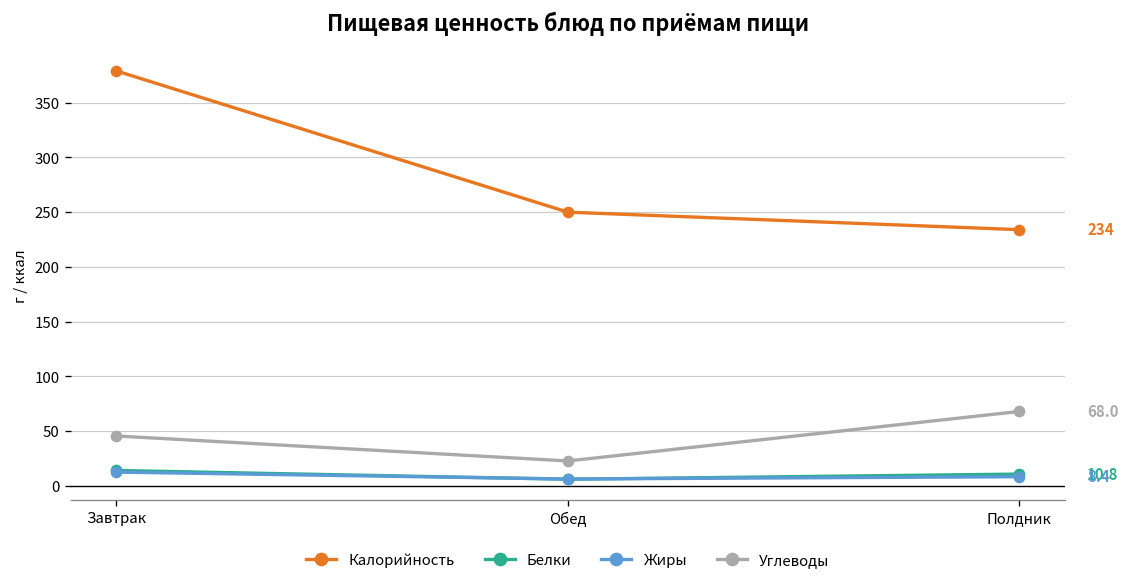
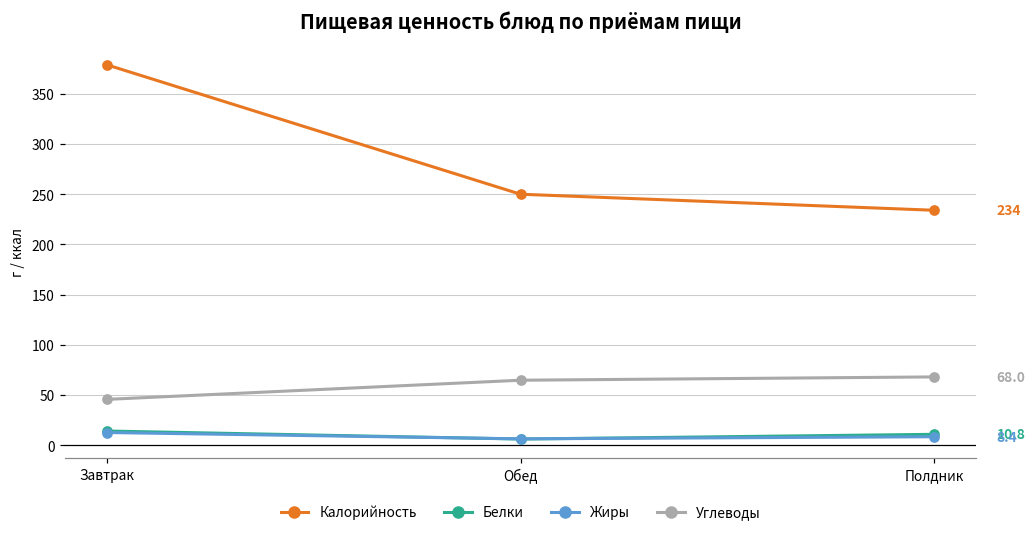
  {
    "Калорийность": {
      "Завтрак": 380,
      "Обед": 250,
      "Полдник": 230
    },
    "Углеводы": {
      "Завтрак": 50,
-     "Обед": 20,
+     "Обед": 60,
      "Полдник": 70
    }
  }
